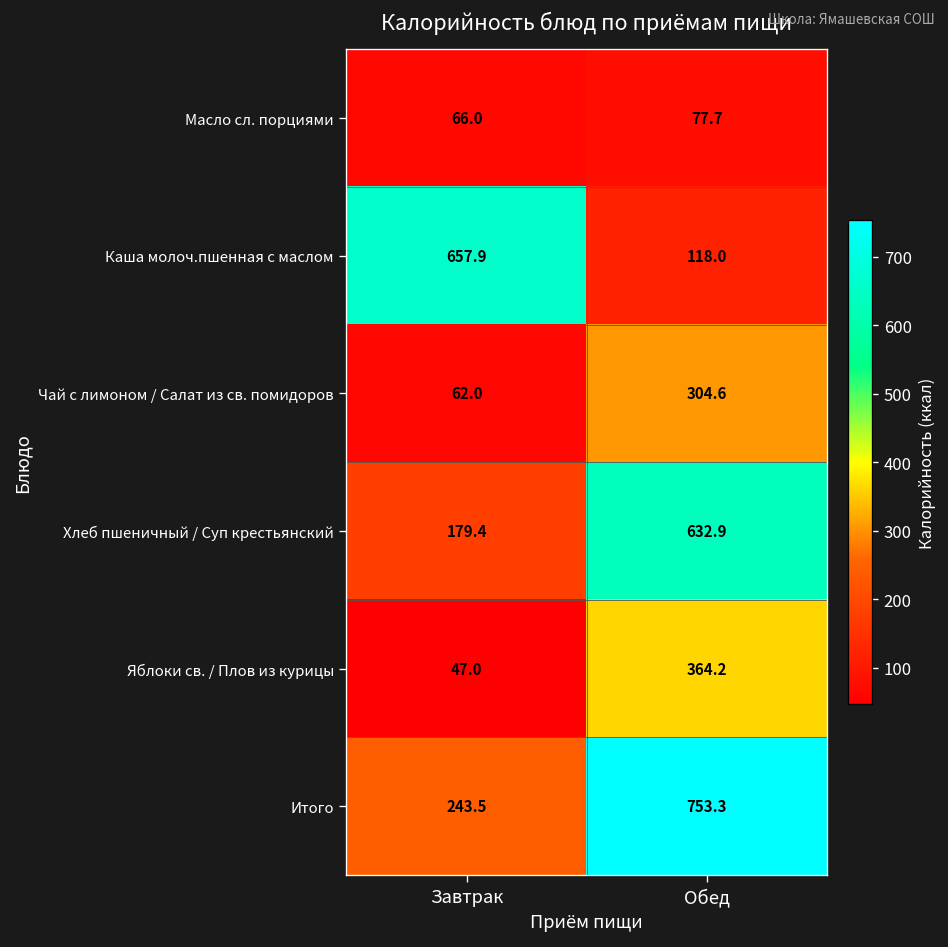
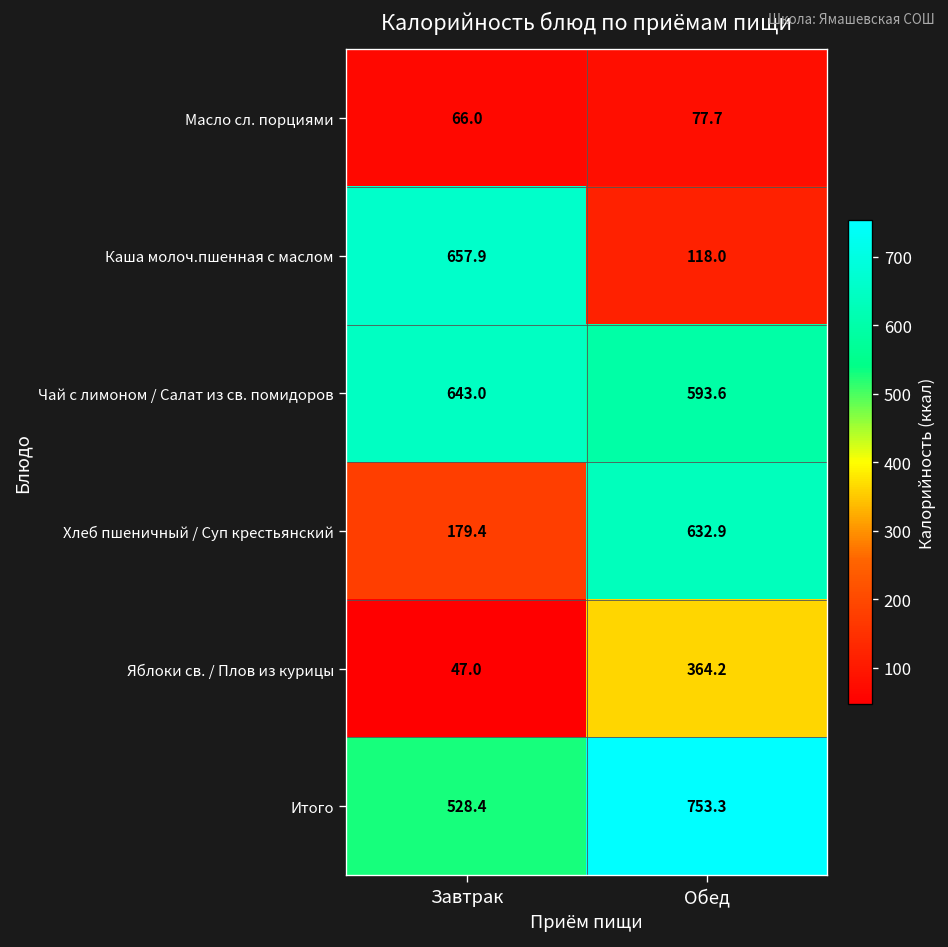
  {
    "Масло сл. порциями": {
      "Завтрак": 66.0,
      "Обед": 77.7
    },
    "Каша молоч.пшенная с маслом": {
      "Завтрак": 657.9,
      "Обед": 118.0
    },
    "Чай с лимоном / Салат из св. помидоров": {
-     "Завтрак": 62.0,
-     "Обед": 304.6
+     "Завтрак": 643.0,
+     "Обед": 593.6
    },
    "Хлеб пшеничный / Суп крестьянский": {
      "Завтрак": 179.4,
      "Обед": 632.9
    },
    "Яблоки св. / Плов из курицы": {
      "Завтрак": 47.0,
      "Обед": 364.2
    },
    "Итого": {
-     "Завтрак": 243.5,
+     "Завтрак": 528.4,
      "Обед": 753.3
    }
  }
